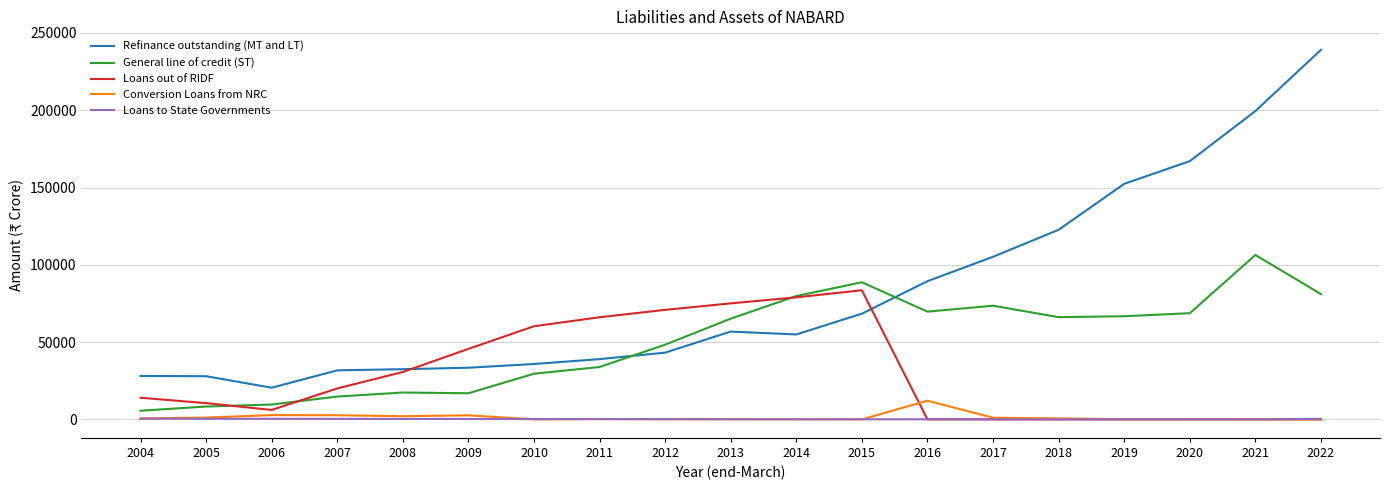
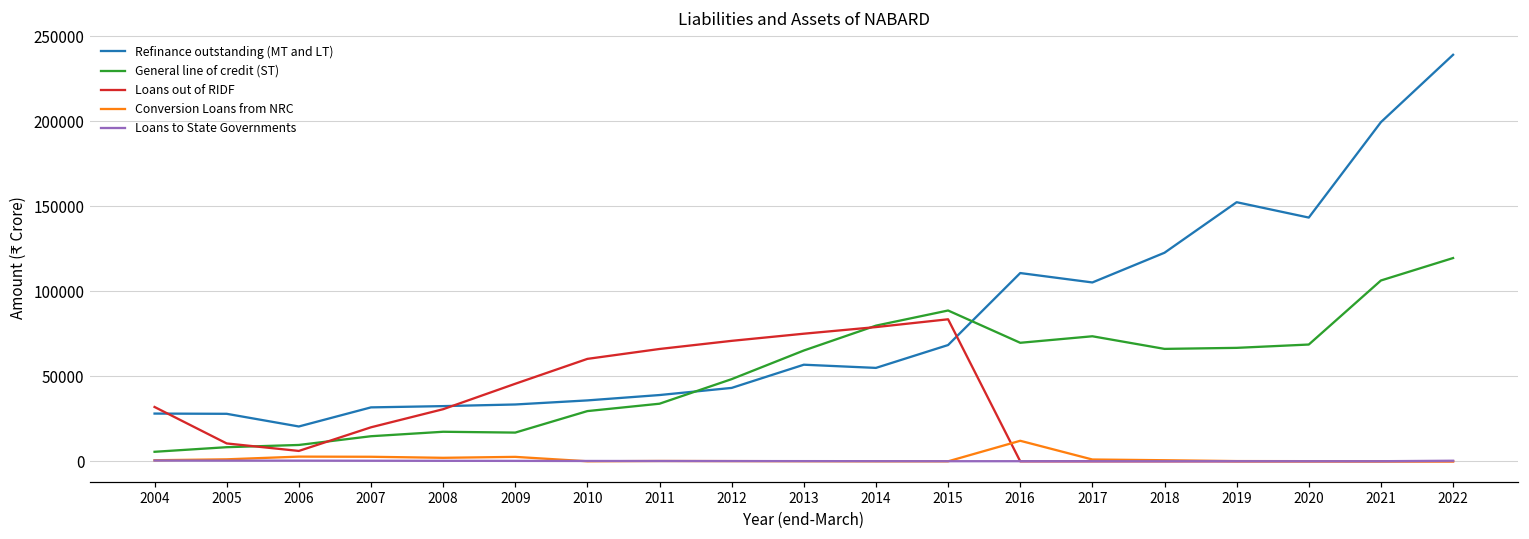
  {
    "Refinance outstanding (MT and LT)": {
      "2004": 28000,
      "2005": 28000,
      "2006": 20000,
      "2007": 32000,
      "2008": 32000,
      "2009": 33000,
      "2010": 36000,
      "2011": 39000,
      "2012": 43000,
      "2013": 57000,
      "2014": 55000,
      "2015": 68000,
-     "2016": 89000,
+     "2016": 111000,
      "2017": 105000,
      "2018": 123000,
      "2019": 152000,
-     "2020": 167000,
+     "2020": 143000,
      "2021": 200000,
      "2022": 239000
    },
    "General line of credit (ST)": {
      "2004": 6000,
      "2005": 8000,
      "2006": 10000,
      "2007": 15000,
      "2008": 17000,
      "2009": 17000,
      "2010": 30000,
      "2011": 34000,
      "2012": 48000,
      "2013": 65000,
      "2015": 89000,
      "2016": 70000,
      "2017": 74000,
      "2018": 66000,
      "2019": 67000,
      "2020": 69000,
      "2021": 106000,
-     "2022": 81000
+     "2022": 120000
    },
    "Loans out of RIDF": {
-     "2004": 14000,
+     "2004": 32000,
      "2005": 11000,
      "2006": 6000,
      "2007": 20000,
      "2008": 31000,
      "2009": 46000,
      "2010": 60000,
      "2011": 66000,
      "2012": 71000,
      "2013": 75000,
      "2015": 84000
    },
    "Conversion Loans from NRC": {
      "2006": 3000,
      "2007": 3000,
      "2008": 2000,
      "2009": 3000,
      "2016": 12000
    },
    "Loans to State Governments": {
      "2006": 0,
      "2007": 0,
      "2008": 0,
      "2009": 0
    }
  }
